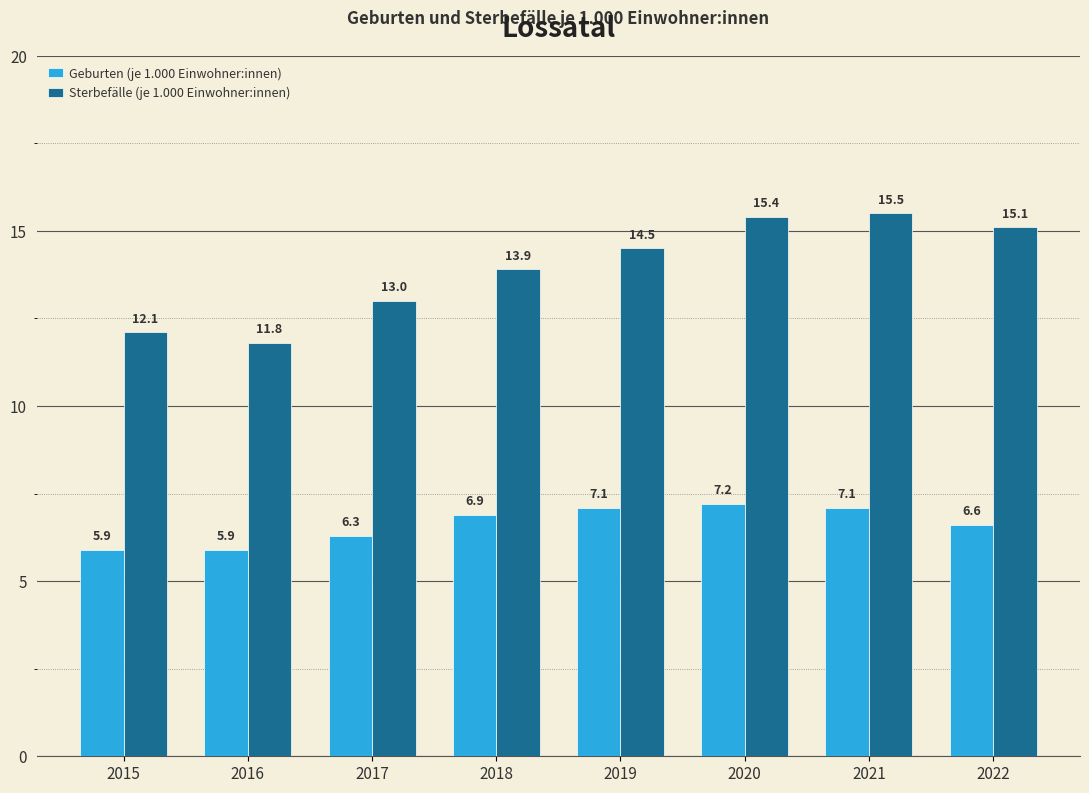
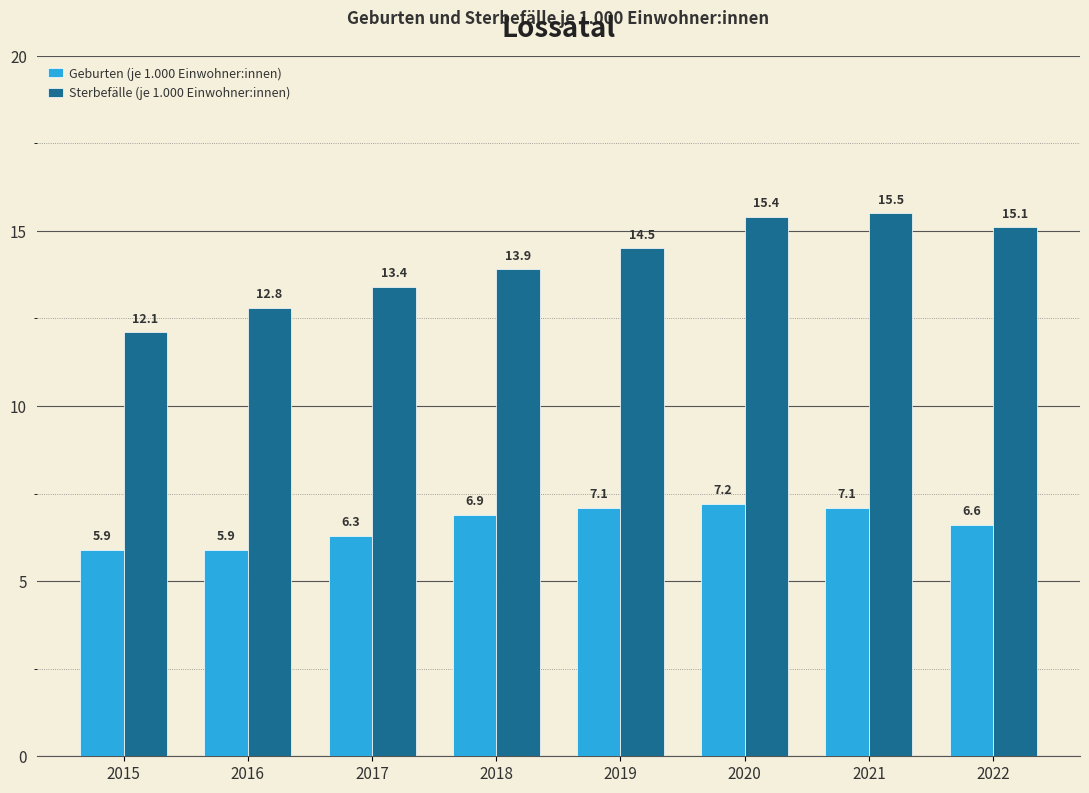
  {
    "Geburten (je 1.000 Einwohner:innen)": {
      "2015": 5.9,
      "2016": 5.9,
      "2017": 6.3,
      "2018": 6.9,
      "2019": 7.1,
      "2020": 7.2,
      "2021": 7.1,
      "2022": 6.6
    },
    "Sterbefälle (je 1.000 Einwohner:innen)": {
      "2015": 12.1,
-     "2016": 11.8,
-     "2017": 13.0,
+     "2016": 12.8,
+     "2017": 13.4,
      "2018": 13.9,
      "2019": 14.5,
      "2020": 15.4,
      "2021": 15.5,
      "2022": 15.1
    }
  }
